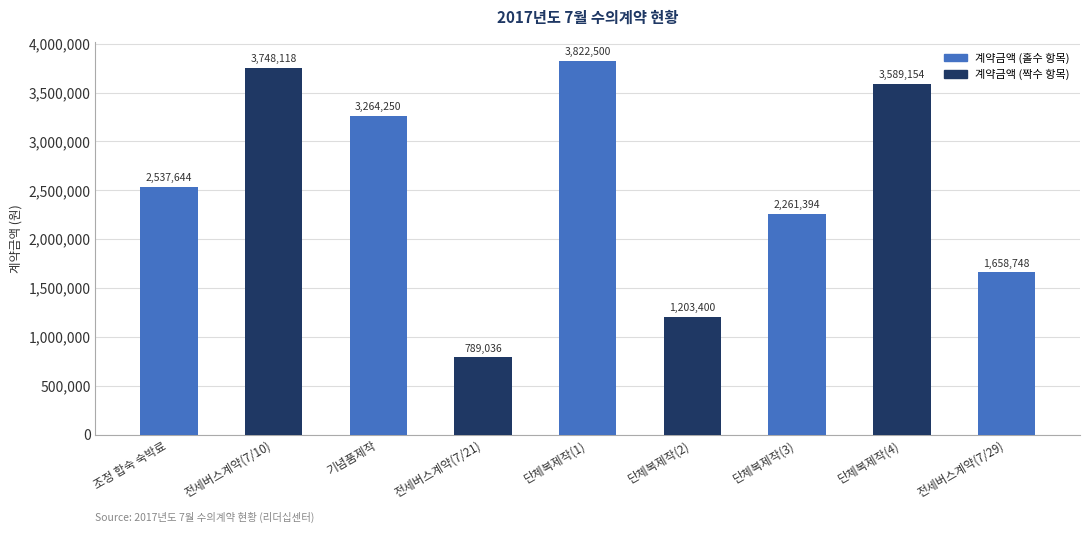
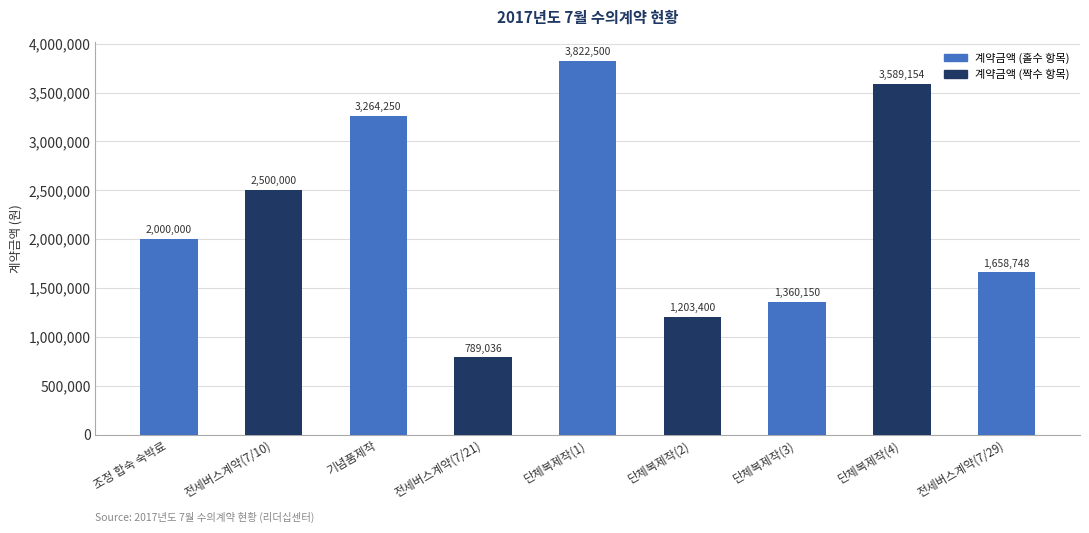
  {
-   "조정 합숙 숙박료": "2,537,644",
-   "전세버스계약(7/10)": "3,748,118",
+   "조정 합숙 숙박료": "2,000,000",
+   "전세버스계약(7/10)": "2,500,000",
    "기념품제작": "3,264,250",
    "전세버스계약(7/21)": "789,036",
    "단체복제작(1)": "3,822,500",
    "단체복제작(2)": "1,203,400",
-   "단체복제작(3)": "2,261,394",
+   "단체복제작(3)": "1,360,150",
    "단체복제작(4)": "3,589,154",
    "전세버스계약(7/29)": "1,658,748"
  }
